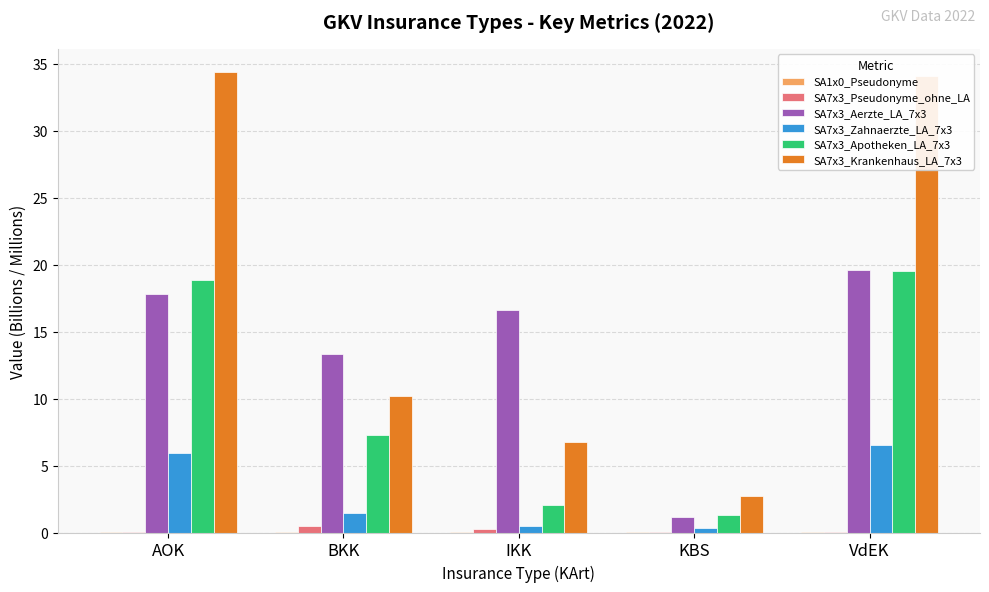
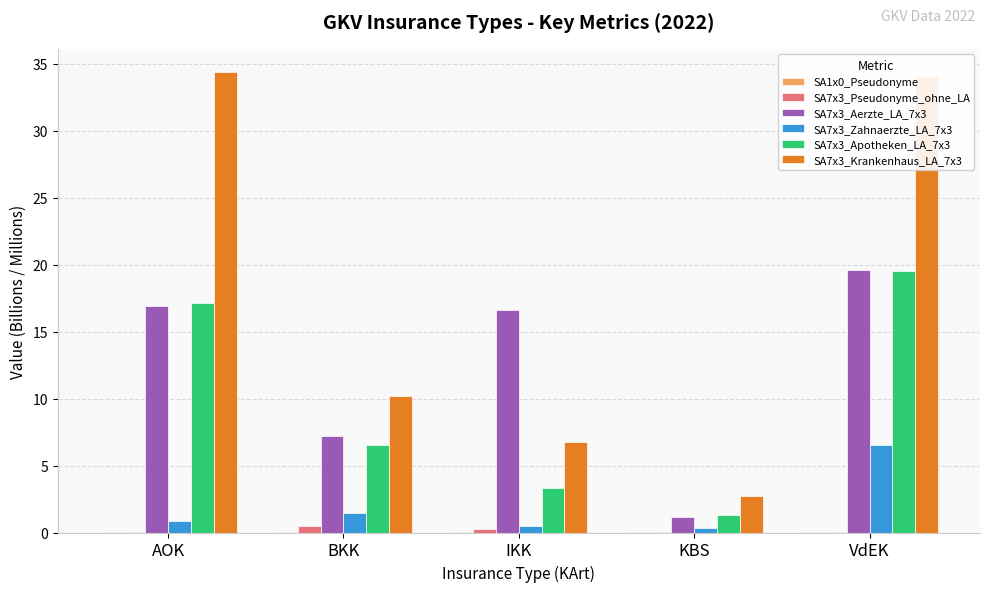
  {
    "SA7x3_Aerzte_LA_7x3": {
-     "AOK": 17.8,
-     "BKK": 13.3,
+     "AOK": 16.9,
+     "BKK": 7.2,
      "IKK": 16.6,
      "KBS": 1.1,
      "VdEK": 19.6
    },
    "SA7x3_Zahnaerzte_LA_7x3": {
-     "AOK": 6.0,
+     "AOK": 0.8,
      "BKK": 1.5,
      "IKK": 0.5,
      "KBS": 0.3,
      "VdEK": 6.5
    },
    "SA7x3_Apotheken_LA_7x3": {
-     "AOK": 18.8,
-     "BKK": 7.2,
-     "IKK": 2.0,
+     "AOK": 17.2,
+     "BKK": 6.5,
+     "IKK": 3.3,
      "KBS": 1.3,
      "VdEK": 19.5
    },
    "SA7x3_Krankenhaus_LA_7x3": {
      "AOK": 34.4,
      "BKK": 10.2,
      "IKK": 6.8,
      "KBS": 2.8
    }
  }
